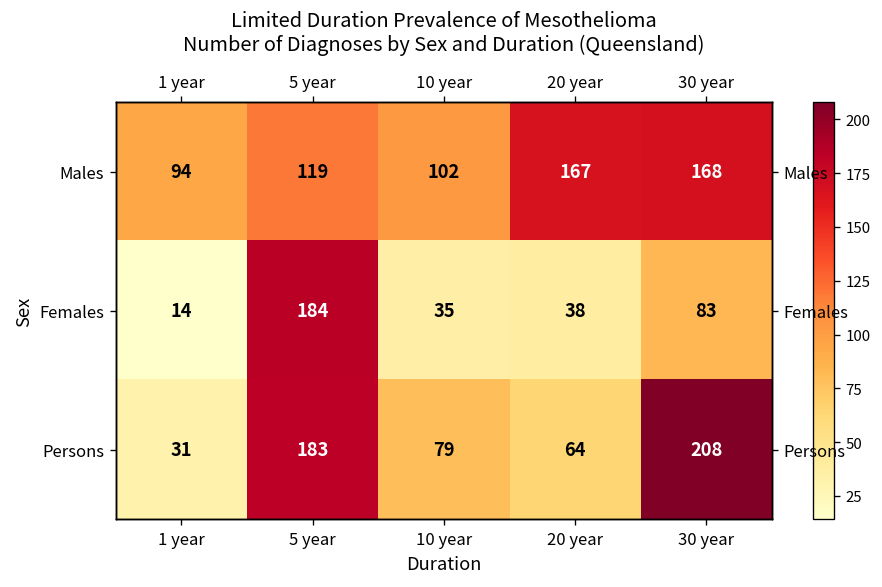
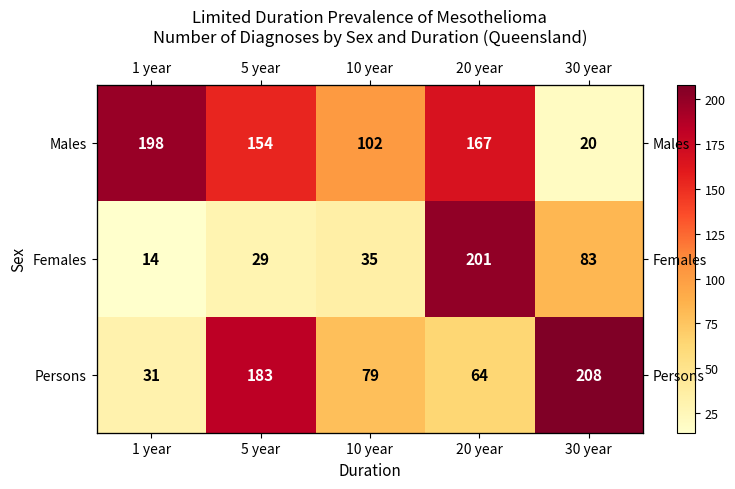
  {
    "Males": {
-     "1 year": 94,
-     "5 year": 119,
-     "30 year": 168
+     "1 year": 198,
+     "5 year": 154,
+     "30 year": 20
    },
    "Females": {
-     "5 year": 184,
-     "20 year": 38
+     "5 year": 29,
+     "20 year": 201
    }
  }
